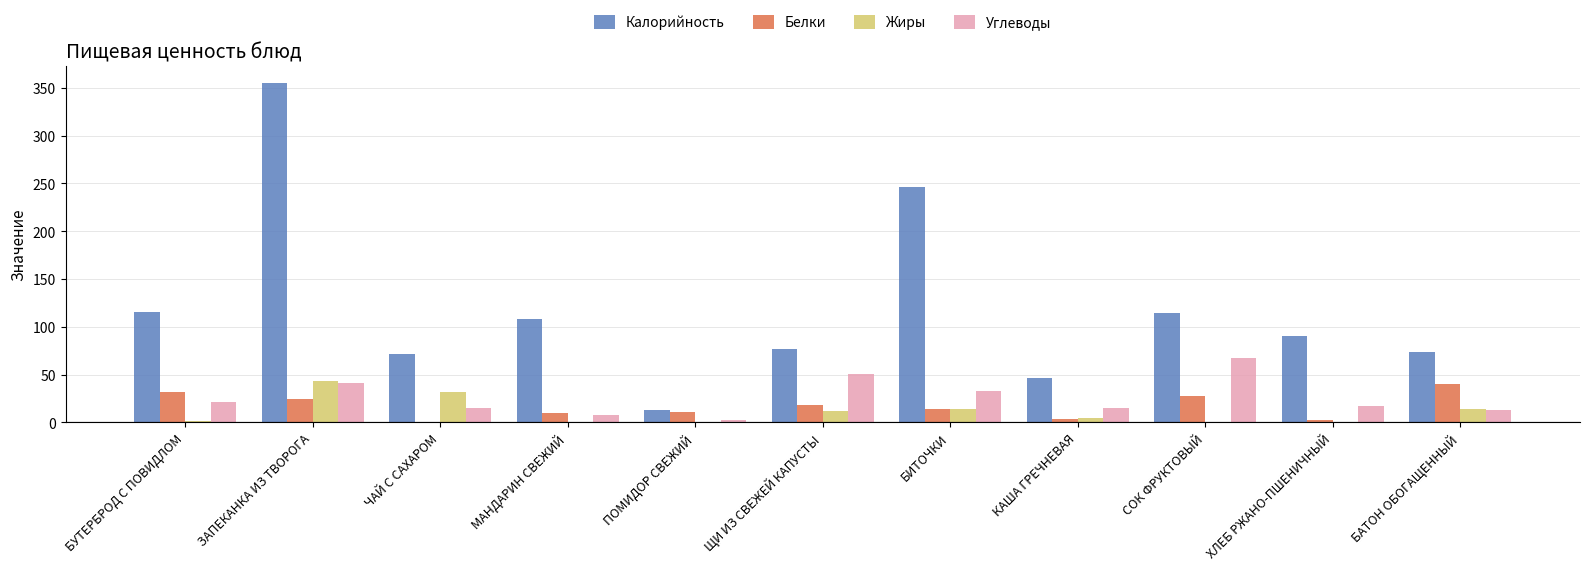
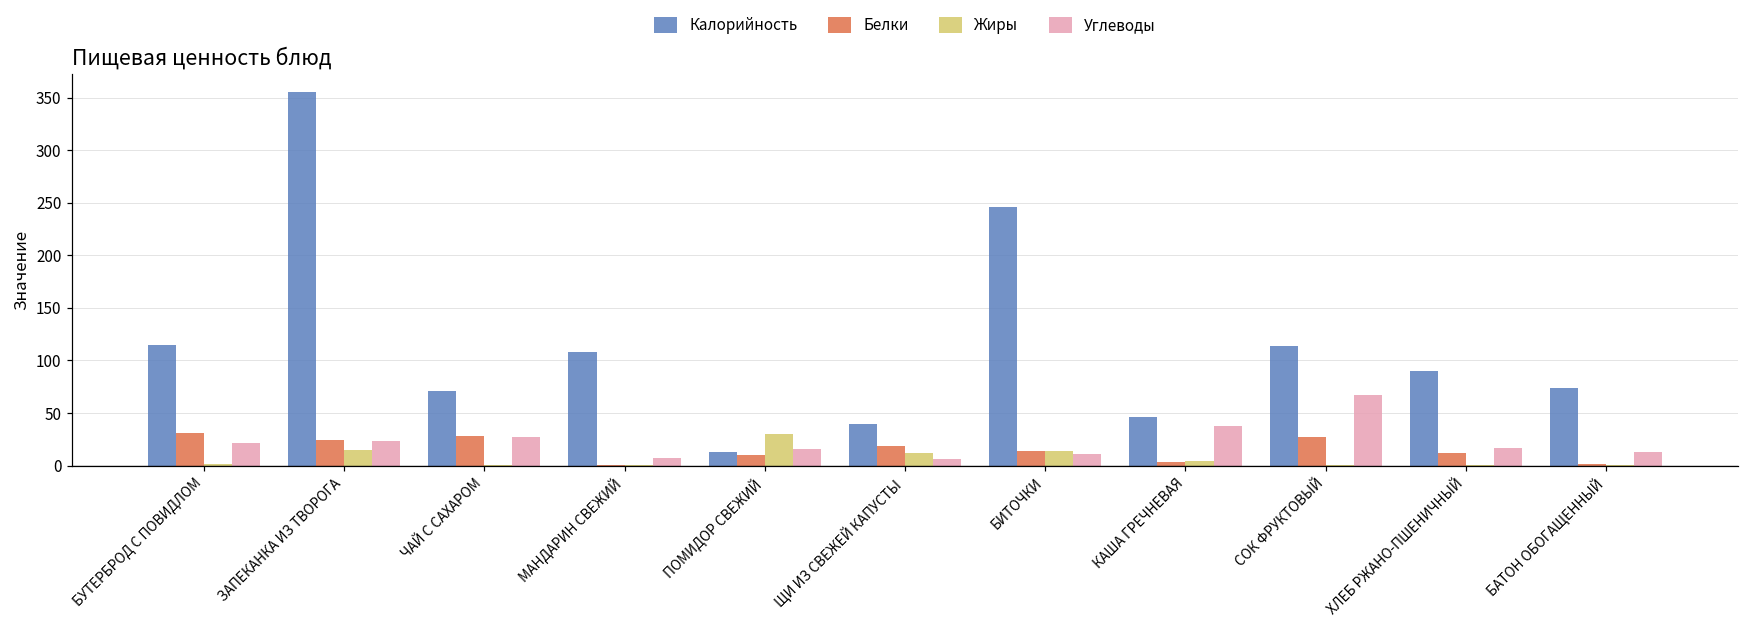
  {
    "Калорийность": {
      "БУТЕРБРОД С ПОВИДЛОМ": 120,
      "ЗАПЕКАНКА ИЗ ТВОРОГА": 360,
      "ЧАЙ С САХАРОМ": 70,
      "МАНДАРИН СВЕЖИЙ": 110,
      "ПОМИДОР СВЕЖИЙ": 10,
-     "ЩИ ИЗ СВЕЖЕЙ КАПУСТЫ": 80,
+     "ЩИ ИЗ СВЕЖЕЙ КАПУСТЫ": 40,
      "БИТОЧКИ": 250,
      "КАША ГРЕЧНЕВАЯ": 50,
      "СОК ФРУКТОВЫЙ": 110,
      "ХЛЕБ РЖАНО-ПШЕНИЧНЫЙ": 90,
      "БАТОН ОБОГАЩЕННЫЙ": 70
    },
    "Белки": {
      "БУТЕРБРОД С ПОВИДЛОМ": 30,
      "ЗАПЕКАНКА ИЗ ТВОРОГА": 20,
-     "ЧАЙ С САХАРОМ": 0,
-     "МАНДАРИН СВЕЖИЙ": 10,
+     "ЧАЙ С САХАРОМ": 30,
+     "МАНДАРИН СВЕЖИЙ": 0,
      "ПОМИДОР СВЕЖИЙ": 10,
      "ЩИ ИЗ СВЕЖЕЙ КАПУСТЫ": 20,
      "БИТОЧКИ": 10,
      "КАША ГРЕЧНЕВАЯ": 0,
      "СОК ФРУКТОВЫЙ": 30,
-     "ХЛЕБ РЖАНО-ПШЕНИЧНЫЙ": 0,
-     "БАТОН ОБОГАЩЕННЫЙ": 40
+     "ХЛЕБ РЖАНО-ПШЕНИЧНЫЙ": 10,
+     "БАТОН ОБОГАЩЕННЫЙ": 0
    },
    "Жиры": {
-     "ЗАПЕКАНКА ИЗ ТВОРОГА": 40,
-     "ЧАЙ С САХАРОМ": 30,
-     "ПОМИДОР СВЕЖИЙ": 0,
+     "ЗАПЕКАНКА ИЗ ТВОРОГА": 10,
+     "ЧАЙ С САХАРОМ": 0,
+     "ПОМИДОР СВЕЖИЙ": 30,
      "ЩИ ИЗ СВЕЖЕЙ КАПУСТЫ": 10,
      "БИТОЧКИ": 10,
      "КАША ГРЕЧНЕВАЯ": 0,
-     "БАТОН ОБОГАЩЕННЫЙ": 10
+     "БАТОН ОБОГАЩЕННЫЙ": 0
    },
    "Углеводы": {
      "БУТЕРБРОД С ПОВИДЛОМ": 20,
-     "ЗАПЕКАНКА ИЗ ТВОРОГА": 40,
-     "ЧАЙ С САХАРОМ": 20,
+     "ЗАПЕКАНКА ИЗ ТВОРОГА": 20,
+     "ЧАЙ С САХАРОМ": 30,
      "МАНДАРИН СВЕЖИЙ": 10,
-     "ПОМИДОР СВЕЖИЙ": 0,
-     "ЩИ ИЗ СВЕЖЕЙ КАПУСТЫ": 50,
-     "БИТОЧКИ": 30,
-     "КАША ГРЕЧНЕВАЯ": 20,
+     "ПОМИДОР СВЕЖИЙ": 20,
+     "ЩИ ИЗ СВЕЖЕЙ КАПУСТЫ": 10,
+     "БИТОЧКИ": 10,
+     "КАША ГРЕЧНЕВАЯ": 40,
      "СОК ФРУКТОВЫЙ": 70,
      "ХЛЕБ РЖАНО-ПШЕНИЧНЫЙ": 20,
      "БАТОН ОБОГАЩЕННЫЙ": 10
    }
  }
